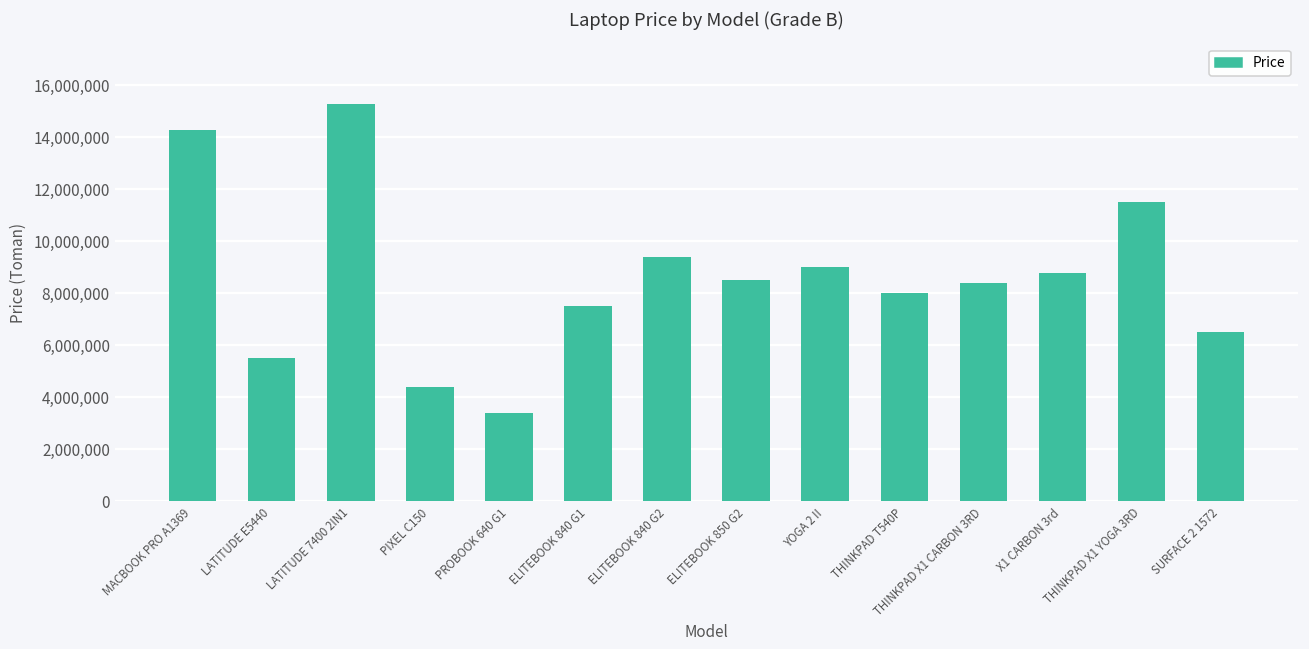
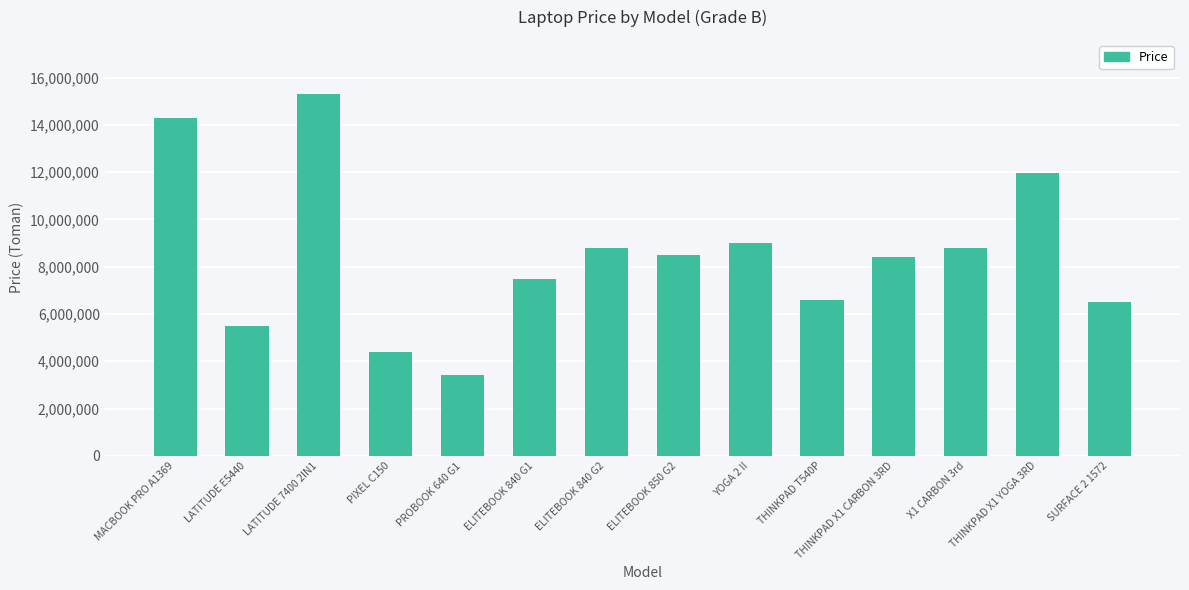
  {
    "MACBOOK PRO A1369": "14,300,000",
    "LATITUDE E5440": "5,500,000",
    "LATITUDE 7400 2IN1": "15,300,000",
    "PIXEL C150": "4,400,000",
    "PROBOOK 640 G1": "3,400,000",
    "ELITEBOOK 840 G1": "7,500,000",
-   "ELITEBOOK 840 G2": "9,400,000",
+   "ELITEBOOK 840 G2": "8,800,000",
    "ELITEBOOK 850 G2": "8,500,000",
    "YOGA 2 II": "9,000,000",
-   "THINKPAD T540P": "8,000,000",
+   "THINKPAD T540P": "6,600,000",
    "THINKPAD X1 CARBON 3RD": "8,400,000",
    "X1 CARBON 3rd": "8,800,000",
-   "THINKPAD X1 YOGA 3RD": "11,500,000",
+   "THINKPAD X1 YOGA 3RD": "12,000,000",
    "SURFACE 2 1572": "6,500,000"
  }
